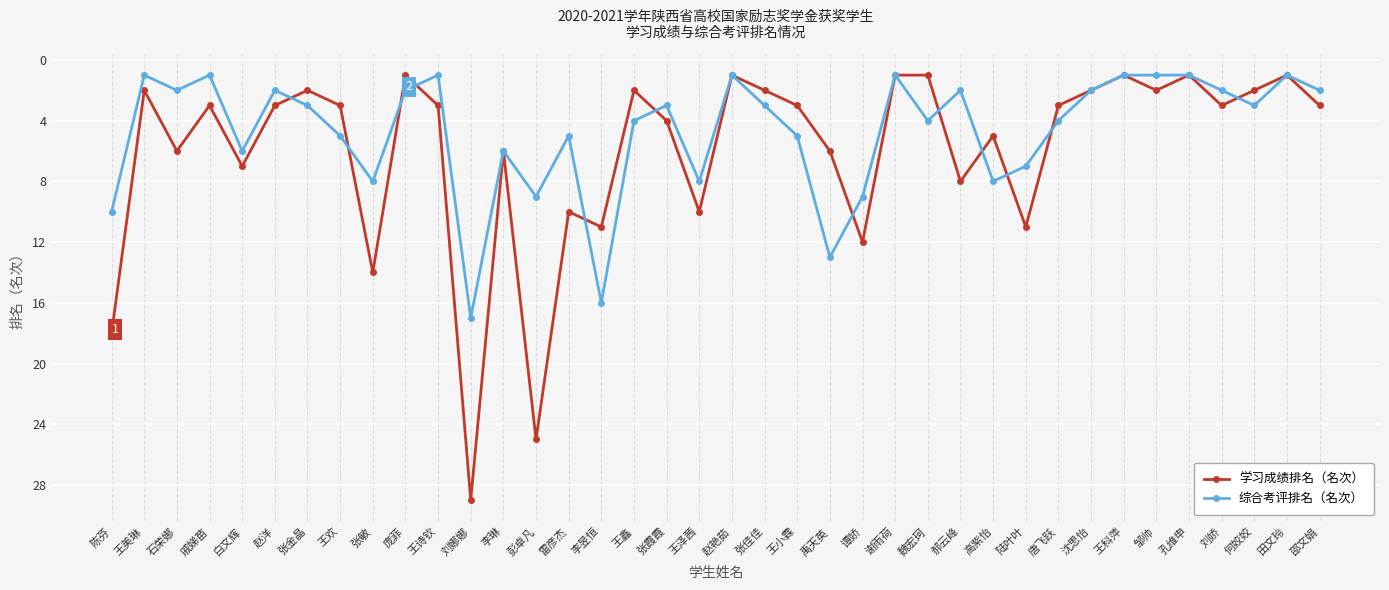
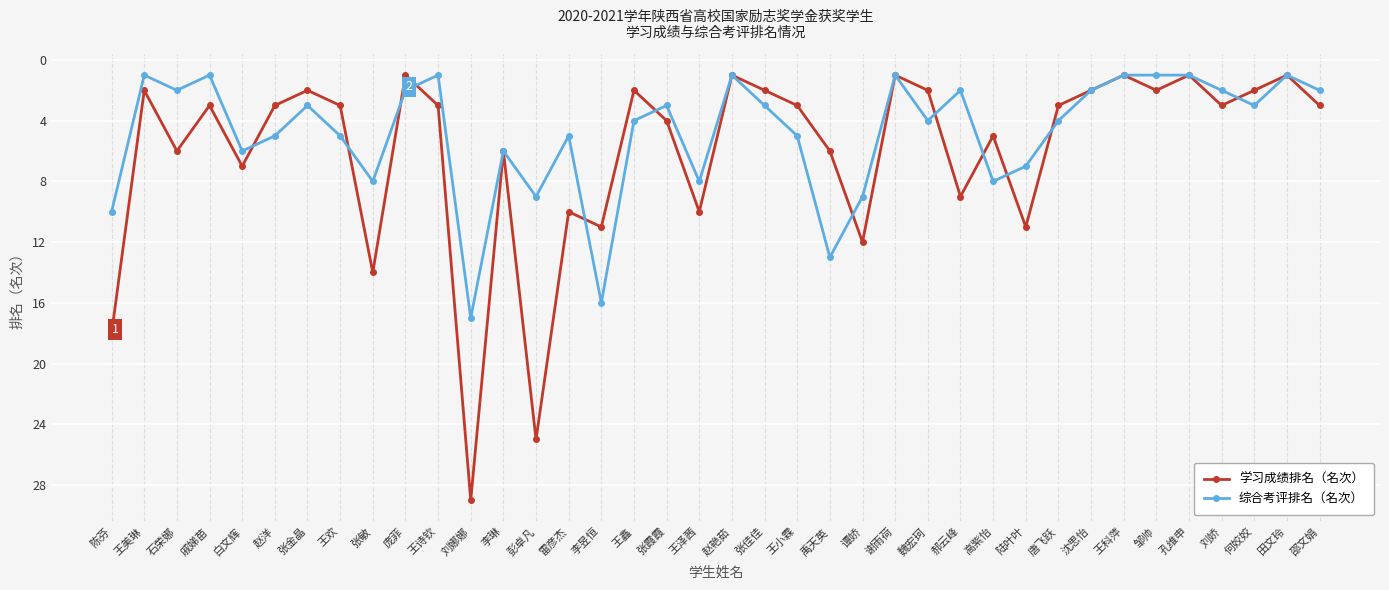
  {
    "学习成绩排名（名次）": {
      "王美琳": 2,
      "石荣娜": 6,
      "戚娣苗": 3,
      "白文辉": 7,
      "赵洋": 3,
      "张金晶": 2,
      "王欢": 3,
      "张敏": 14,
      "庞菲": 1,
      "王诗钦": 3,
      "刘娜娜": 29,
      "彭卓凡": 25,
      "雷彦杰": 10,
      "李昱恒": 11,
      "王鑫": 2,
      "张霞霞": 4,
      "王泽茜": 10,
      "张佳佳": 2,
      "王小霖": 3,
      "禹天英": 6,
      "谭娇": 12,
-     "魏宏珂": 1,
-     "郝云峰": 8,
+     "魏宏珂": 2,
+     "郝云峰": 9,
      "高紫怡": 5,
      "陆叶叶": 11,
      "唐飞跃": 3,
      "邹帅": 2,
      "刘娇": 3,
      "何姣姣": 2,
      "邵文娟": 3
    },
    "综合考评排名（名次）": {
      "陈芬": 10,
      "王美琳": 1,
      "石荣娜": 2,
      "戚娣苗": 1,
      "白文辉": 6,
-     "赵洋": 2,
+     "赵洋": 5,
      "张金晶": 3,
      "王欢": 5,
      "张敏": 8,
      "王诗钦": 1,
      "刘娜娜": 17,
      "彭卓凡": 9,
      "雷彦杰": 5,
      "李昱恒": 16,
      "王鑫": 4,
      "张霞霞": 3,
      "王泽茜": 8,
      "张佳佳": 3,
      "王小霖": 5,
      "禹天英": 13,
      "谭娇": 9,
      "魏宏珂": 4,
      "郝云峰": 2,
      "高紫怡": 8,
      "陆叶叶": 7,
      "唐飞跃": 4,
      "邹帅": 1,
      "刘娇": 2,
      "何姣姣": 3,
      "邵文娟": 2
    }
  }
